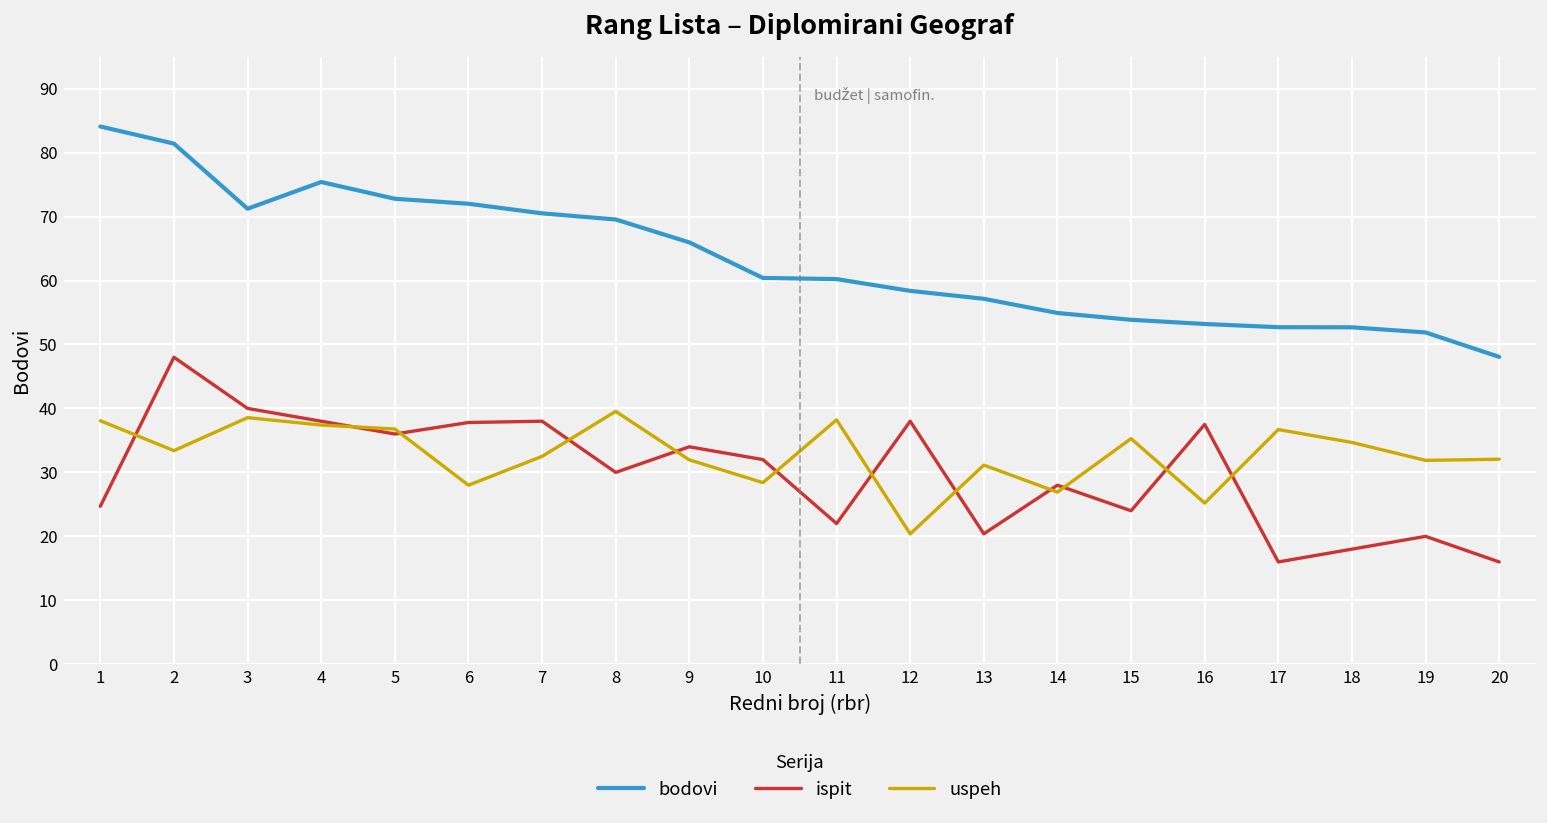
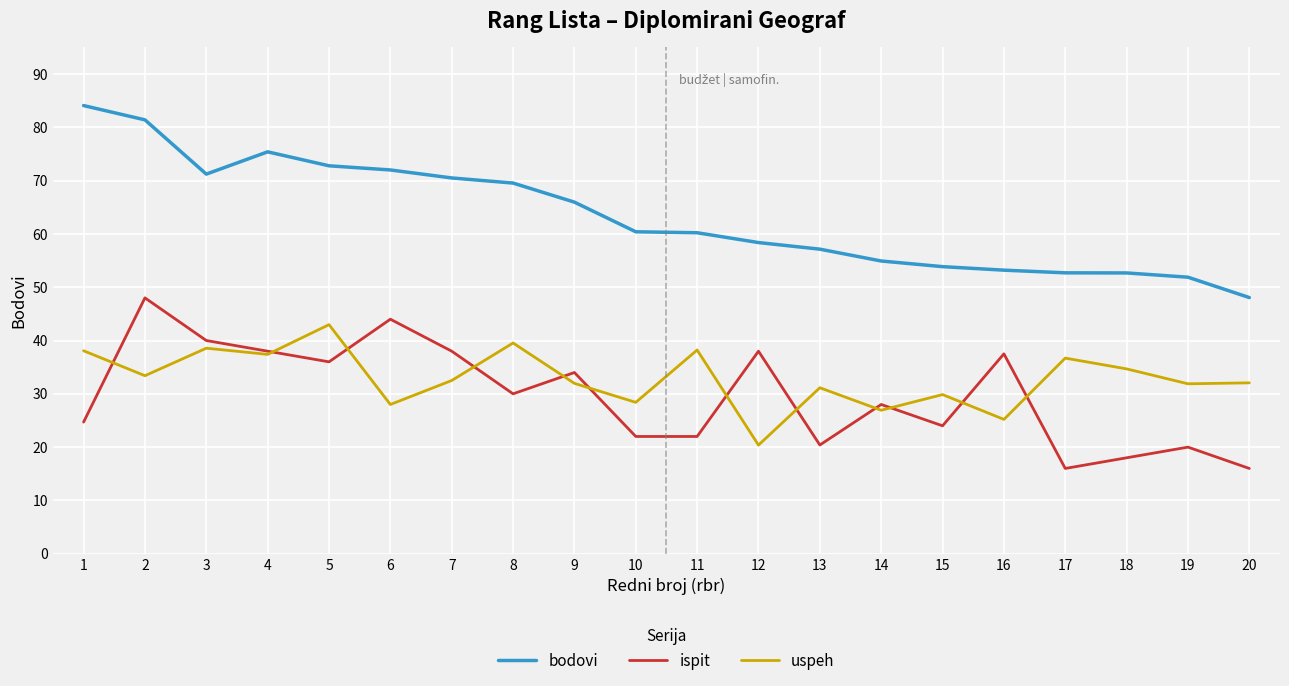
  {
    "bodovi": {
      "1": 84,
      "2": 81,
      "3": 71,
      "4": 75,
      "5": 73,
      "6": 72,
      "7": 71,
      "8": 70,
      "9": 66,
      "10": 60,
      "11": 60,
      "12": 58,
      "13": 57,
      "14": 55,
      "15": 54,
      "16": 53,
      "17": 53,
      "18": 53,
      "19": 52,
      "20": 48
    },
    "ispit": {
      "1": 25,
      "2": 48,
      "3": 40,
      "4": 38,
      "5": 36,
-     "6": 38,
+     "6": 44,
      "7": 38,
      "8": 30,
      "9": 34,
-     "10": 32,
+     "10": 22,
      "11": 22,
      "12": 38,
      "13": 20,
      "14": 28,
      "15": 24,
      "16": 38,
      "17": 16,
      "18": 18,
      "19": 20,
      "20": 16
    },
    "uspeh": {
      "1": 38,
      "2": 33,
      "3": 39,
      "4": 37,
-     "5": 37,
+     "5": 43,
      "6": 28,
      "7": 33,
      "8": 40,
      "9": 32,
      "10": 28,
      "11": 38,
      "12": 20,
      "13": 31,
      "14": 27,
-     "15": 35,
+     "15": 30,
      "16": 25,
      "17": 37,
      "18": 35,
      "19": 32,
      "20": 32
    }
  }
